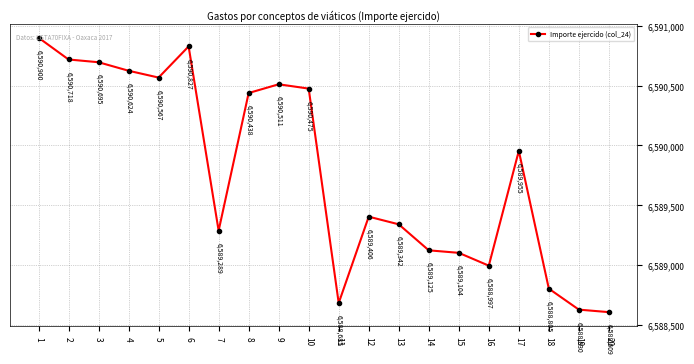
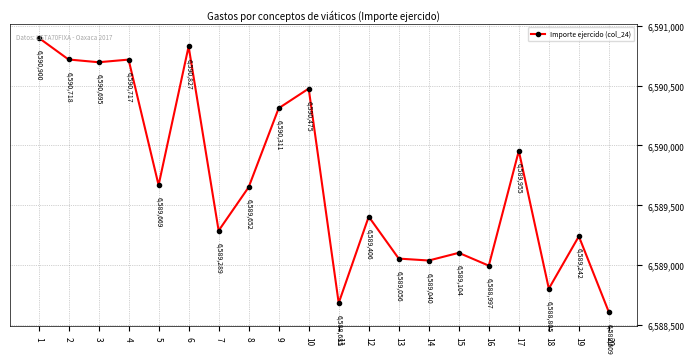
  {
    "1": "6,590,900",
    "2": "6,590,718",
    "3": "6,590,695",
-   "4": "6,590,624",
-   "5": "6,590,567",
+   "4": "6,590,717",
+   "5": "6,589,669",
    "6": "6,590,827",
    "7": "6,589,289",
-   "8": "6,590,438",
-   "9": "6,590,511",
+   "8": "6,589,652",
+   "9": "6,590,311",
    "10": "6,590,475",
    "11": "6,588,685",
    "12": "6,589,406",
-   "13": "6,589,342",
-   "14": "6,589,125",
+   "13": "6,589,056",
+   "14": "6,589,040",
    "15": "6,589,104",
    "16": "6,588,997",
    "17": "6,589,955",
    "18": "6,588,805",
-   "19": "6,588,630",
+   "19": "6,589,242",
    "20": "6,588,609"
  }
